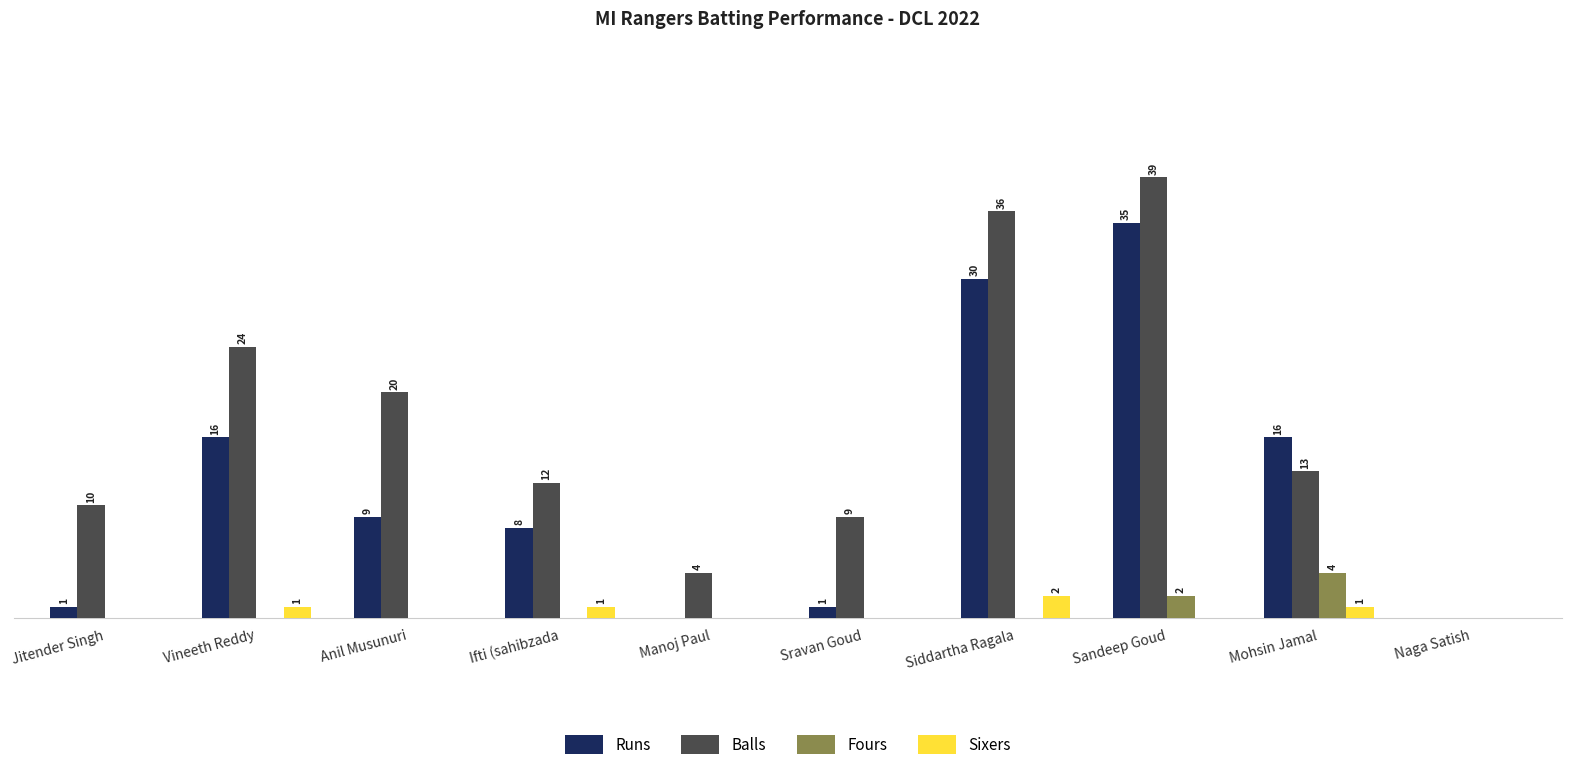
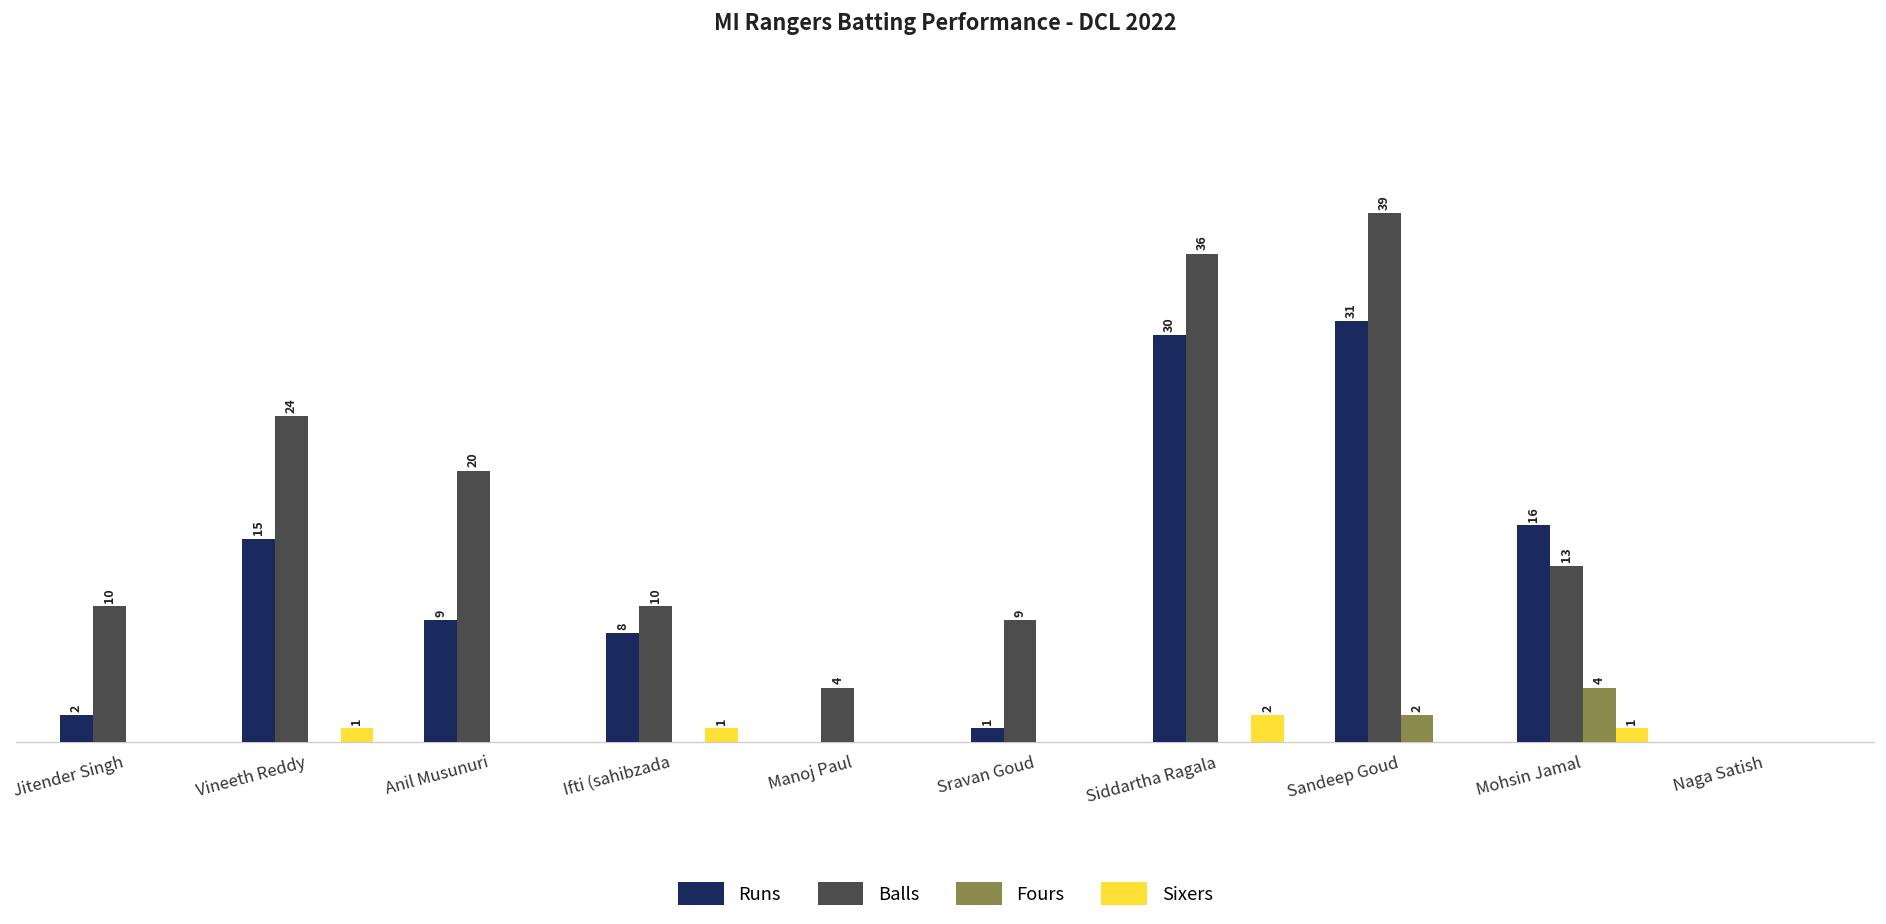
  {
    "Runs": {
-     "Jitender Singh": 1,
-     "Vineeth Reddy": 16,
+     "Jitender Singh": 2,
+     "Vineeth Reddy": 15,
      "Anil Musunuri": 9,
      "Ifti (sahibzada": 8,
      "Sravan Goud": 1,
      "Siddartha Ragala": 30,
-     "Sandeep Goud": 35,
+     "Sandeep Goud": 31,
      "Mohsin Jamal": 16
    },
    "Balls": {
      "Jitender Singh": 10,
      "Vineeth Reddy": 24,
      "Anil Musunuri": 20,
-     "Ifti (sahibzada": 12,
+     "Ifti (sahibzada": 10,
      "Manoj Paul": 4,
      "Sravan Goud": 9,
      "Siddartha Ragala": 36,
      "Sandeep Goud": 39,
      "Mohsin Jamal": 13
    },
    "Fours": {
      "Sandeep Goud": 2,
      "Mohsin Jamal": 4
    },
    "Sixers": {
      "Vineeth Reddy": 1,
      "Ifti (sahibzada": 1,
      "Siddartha Ragala": 2,
      "Mohsin Jamal": 1
    }
  }
